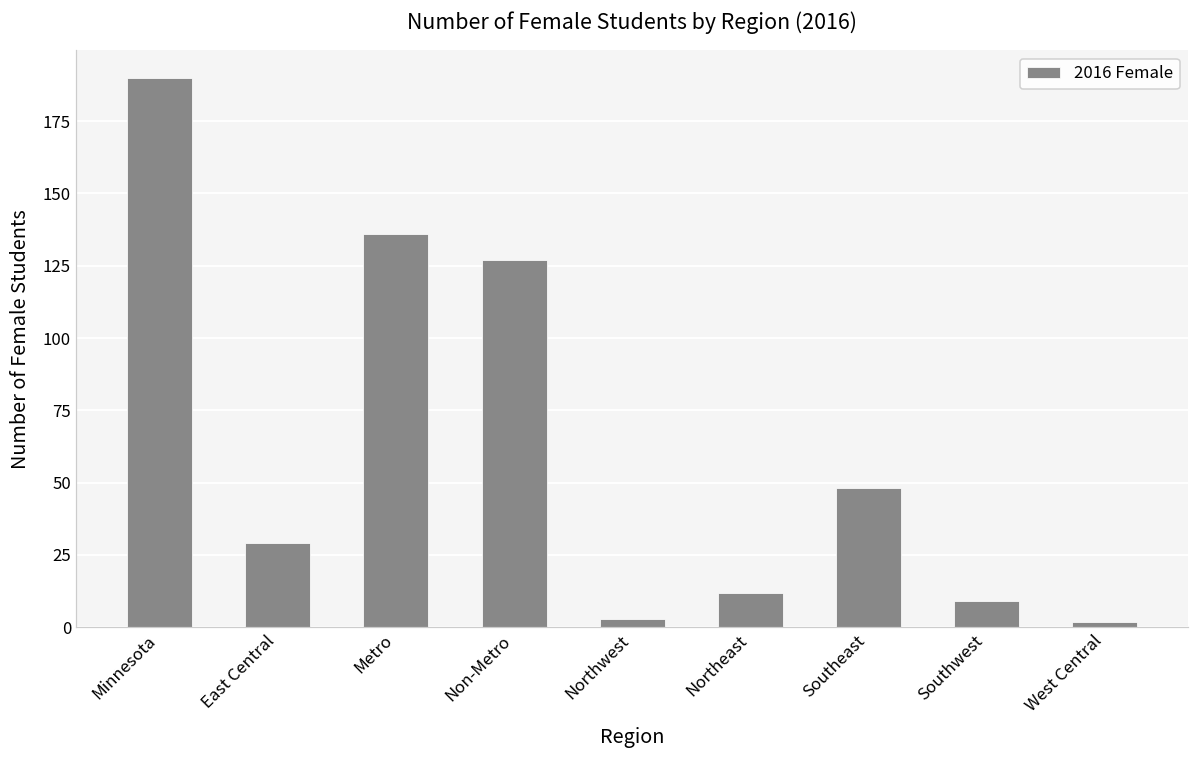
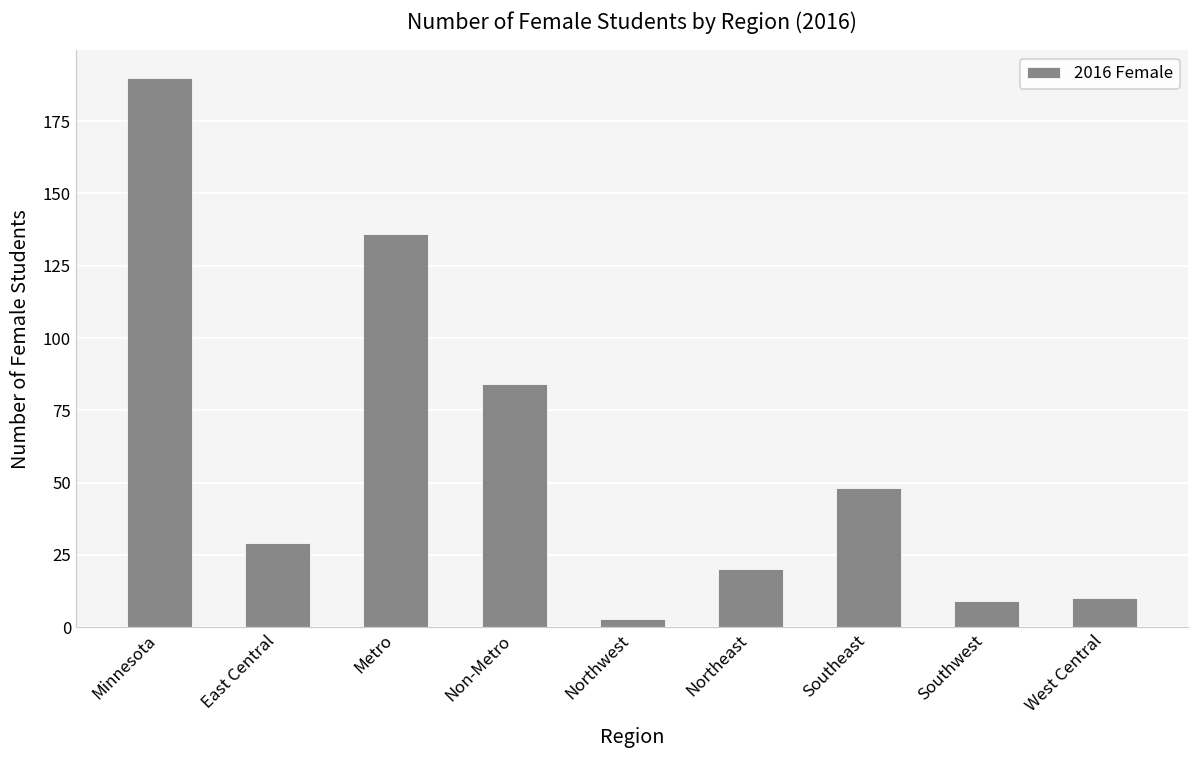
  {
    "Minnesota": 190,
    "East Central": 29,
    "Metro": 136,
-   "Non-Metro": 127,
+   "Non-Metro": 84,
    "Northwest": 3,
-   "Northeast": 12,
+   "Northeast": 20,
    "Southeast": 48,
    "Southwest": 9,
-   "West Central": 2
+   "West Central": 10
  }
